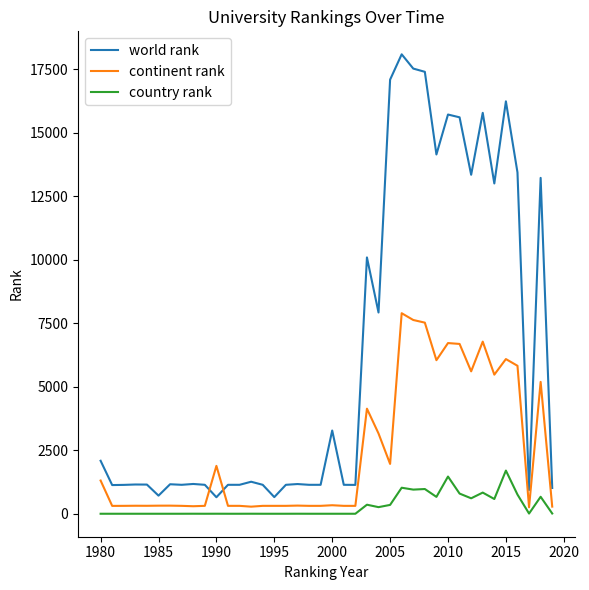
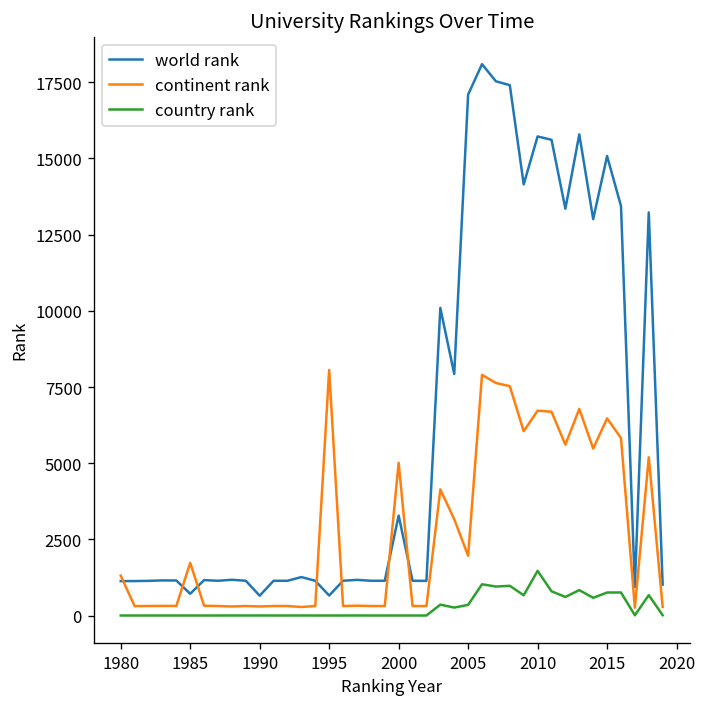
  {
    "world rank": {
-     "1980": 2100,
+     "1980": 1100,
      "1985": 700,
      "1990": 700,
      "1995": 700,
      "2000": 3300,
      "2005": 17100,
      "2010": 15700,
-     "2015": 16200
+     "2015": 15100
    },
    "continent rank": {
      "1980": 1300,
-     "1985": 300,
-     "1990": 1900,
-     "1995": 300,
-     "2000": 300,
+     "1985": 1700,
+     "1990": 300,
+     "1995": 8100,
+     "2000": 5000,
      "2005": 2000,
      "2010": 6700,
-     "2015": 6100
+     "2015": 6500
    },
    "country rank": {
      "1980": 0,
      "1985": 0,
      "1990": 0,
      "1995": 0,
      "2000": 0,
      "2005": 400,
      "2010": 1500,
-     "2015": 1700
+     "2015": 800
    }
  }
